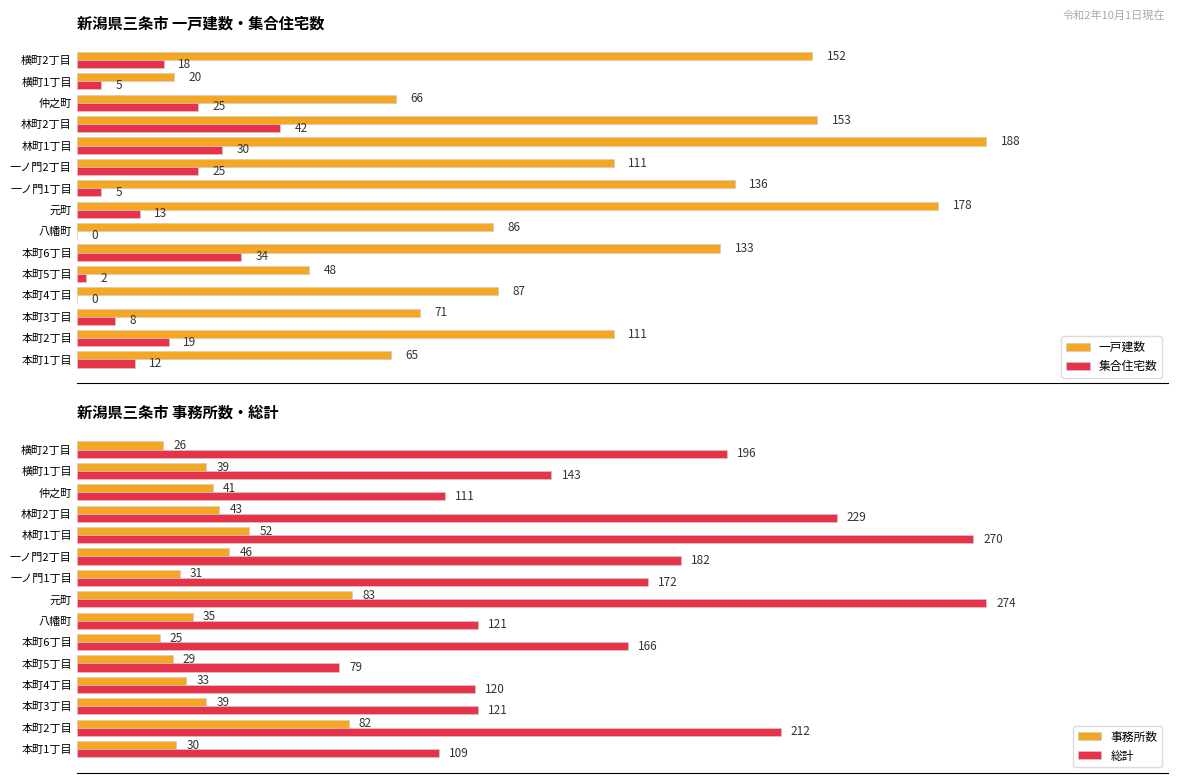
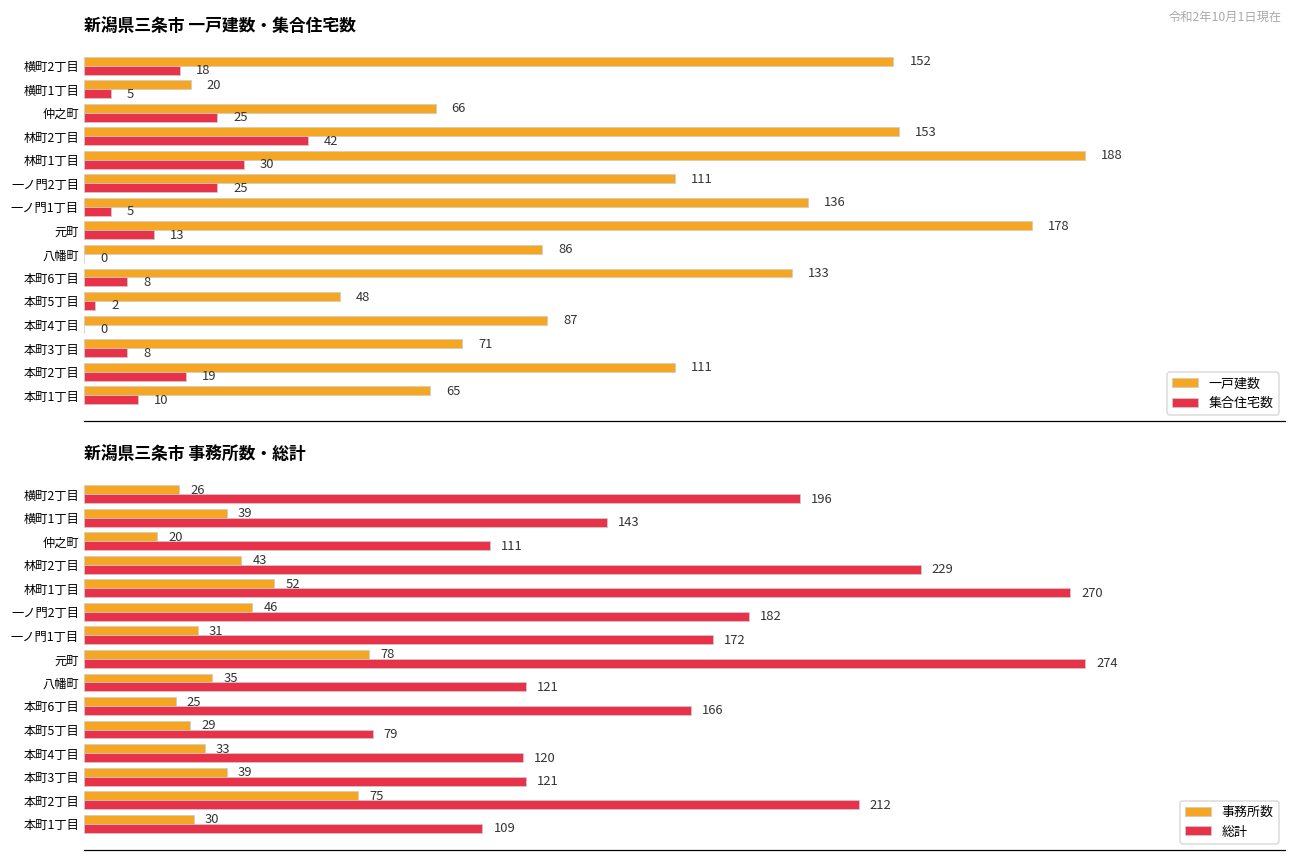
  {
    "新潟県三条市 一戸建数・集合住宅数": {
      "一戸建数": {
        "横町2丁目": 152,
        "横町1丁目": 20,
        "仲之町": 66,
        "林町2丁目": 153,
        "林町1丁目": 188,
        "一ノ門2丁目": 111,
        "一ノ門1丁目": 136,
        "元町": 178,
        "八幡町": 86,
        "本町6丁目": 133,
        "本町5丁目": 48,
        "本町4丁目": 87,
        "本町3丁目": 71,
        "本町2丁目": 111,
        "本町1丁目": 65
      },
      "集合住宅数": {
        "横町2丁目": 18,
        "横町1丁目": 5,
        "仲之町": 25,
        "林町2丁目": 42,
        "林町1丁目": 30,
        "一ノ門2丁目": 25,
        "一ノ門1丁目": 5,
        "元町": 13,
        "八幡町": 0,
-       "本町6丁目": 34,
+       "本町6丁目": 8,
        "本町5丁目": 2,
        "本町4丁目": 0,
        "本町3丁目": 8,
        "本町2丁目": 19,
-       "本町1丁目": 12
+       "本町1丁目": 10
      }
    },
    "新潟県三条市 事務所数・総計": {
      "事務所数": {
        "横町2丁目": 26,
        "横町1丁目": 39,
-       "仲之町": 41,
+       "仲之町": 20,
        "林町2丁目": 43,
        "林町1丁目": 52,
        "一ノ門2丁目": 46,
        "一ノ門1丁目": 31,
-       "元町": 83,
+       "元町": 78,
        "八幡町": 35,
        "本町6丁目": 25,
        "本町5丁目": 29,
        "本町4丁目": 33,
        "本町3丁目": 39,
-       "本町2丁目": 82,
+       "本町2丁目": 75,
        "本町1丁目": 30
      },
      "総計": {
        "横町2丁目": 196,
        "横町1丁目": 143,
        "仲之町": 111,
        "林町2丁目": 229,
        "林町1丁目": 270,
        "一ノ門2丁目": 182,
        "一ノ門1丁目": 172,
        "元町": 274,
        "八幡町": 121,
        "本町6丁目": 166,
        "本町5丁目": 79,
        "本町4丁目": 120,
        "本町3丁目": 121,
        "本町2丁目": 212,
        "本町1丁目": 109
      }
    }
  }
